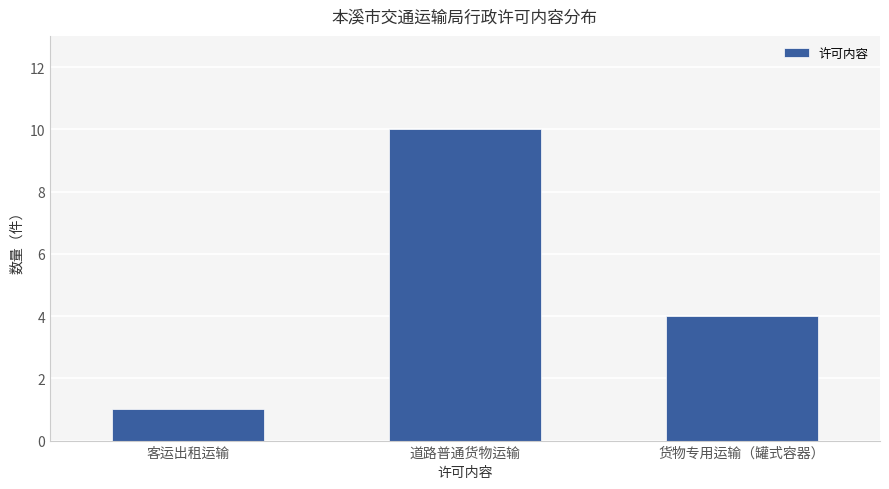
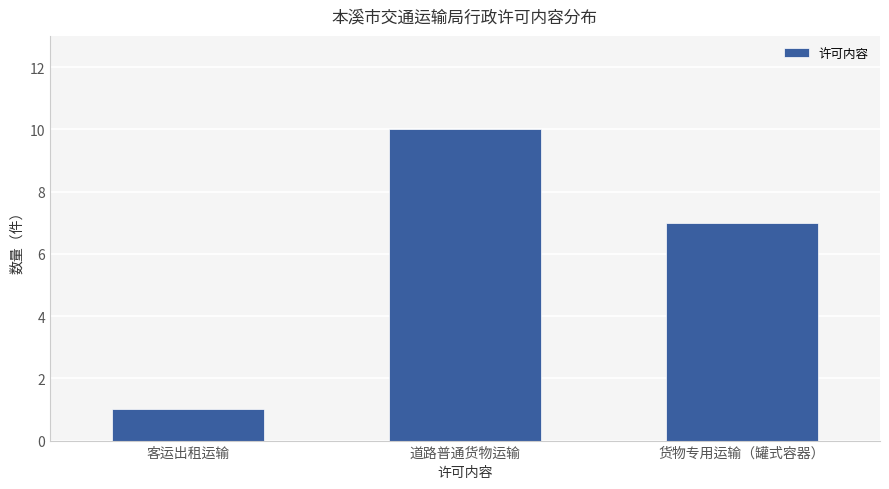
  {
    "客运出租运输": 1,
    "道路普通货物运输": 10,
-   "货物专用运输（罐式容器）": 4
+   "货物专用运输（罐式容器）": 7
  }
